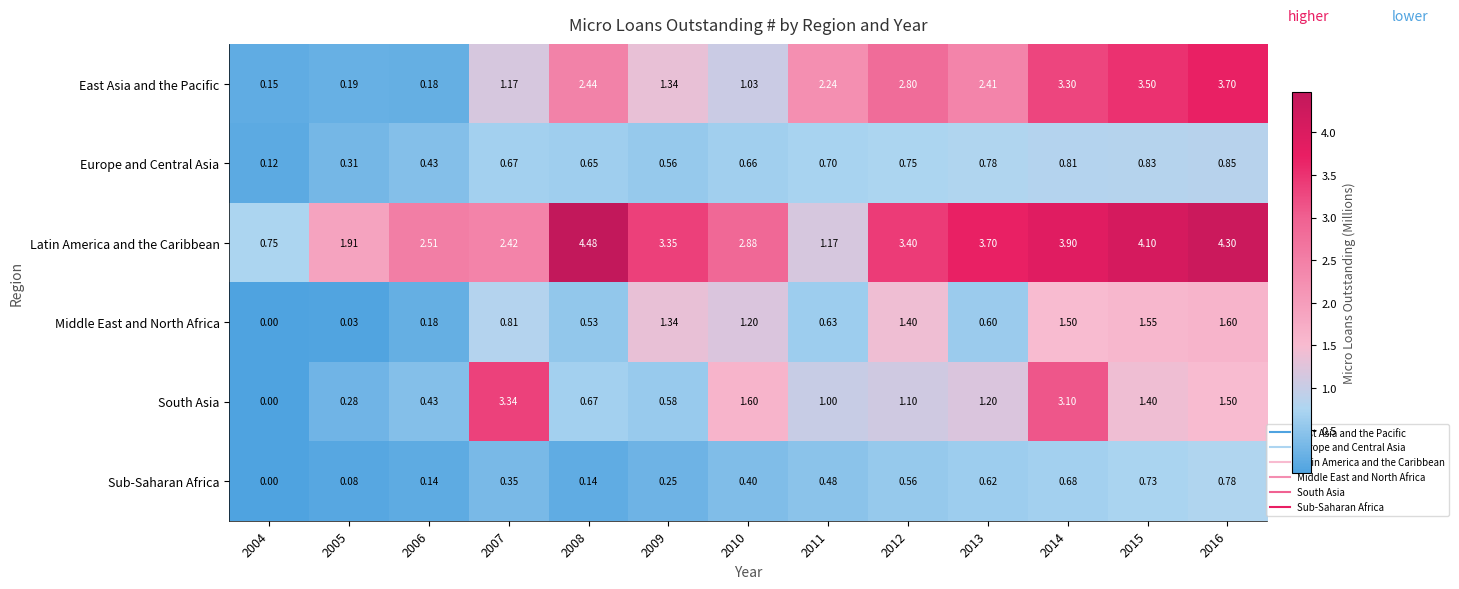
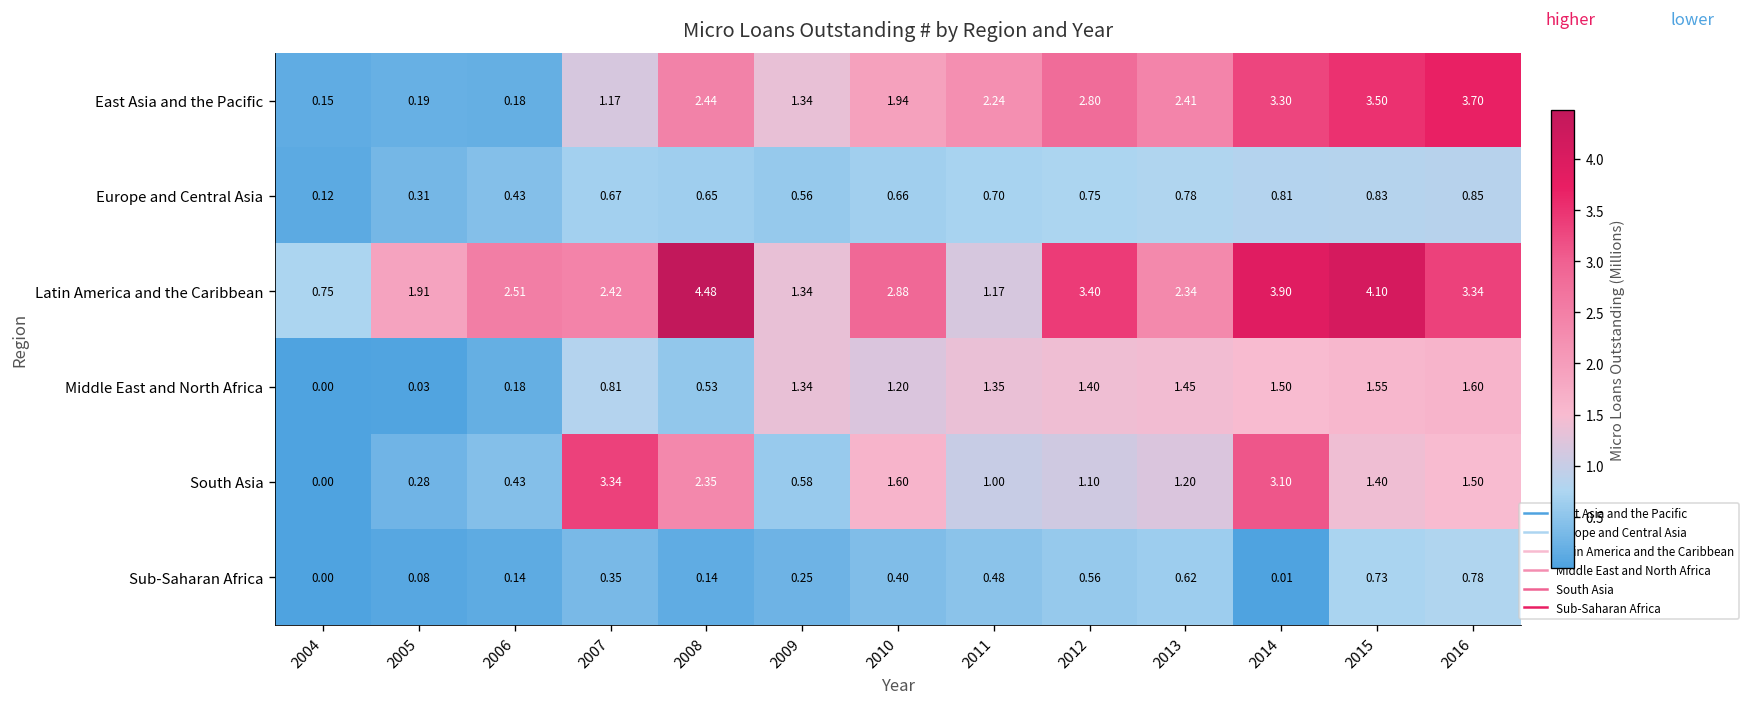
  {
    "East Asia and the Pacific": {
      "2004": 0.15,
      "2005": 0.19,
      "2006": 0.18,
      "2007": 1.17,
      "2008": 2.44,
      "2009": 1.34,
-     "2010": 1.03,
+     "2010": 1.94,
      "2011": 2.24,
      "2012": 2.80,
      "2013": 2.41,
      "2014": 3.30,
      "2015": 3.50,
      "2016": 3.70
    },
    "Europe and Central Asia": {
      "2004": 0.12,
      "2005": 0.31,
      "2006": 0.43,
      "2007": 0.67,
      "2008": 0.65,
      "2009": 0.56,
      "2010": 0.66,
      "2011": 0.70,
      "2012": 0.75,
      "2013": 0.78,
      "2014": 0.81,
      "2015": 0.83,
      "2016": 0.85
    },
    "Latin America and the Caribbean": {
      "2004": 0.75,
      "2005": 1.91,
      "2006": 2.51,
      "2007": 2.42,
      "2008": 4.48,
-     "2009": 3.35,
+     "2009": 1.34,
      "2010": 2.88,
      "2011": 1.17,
      "2012": 3.40,
-     "2013": 3.70,
+     "2013": 2.34,
      "2014": 3.90,
      "2015": 4.10,
-     "2016": 4.30
+     "2016": 3.34
    },
    "Middle East and North Africa": {
      "2004": 0.00,
      "2005": 0.03,
      "2006": 0.18,
      "2007": 0.81,
      "2008": 0.53,
      "2009": 1.34,
      "2010": 1.20,
-     "2011": 0.63,
+     "2011": 1.35,
      "2012": 1.40,
-     "2013": 0.60,
+     "2013": 1.45,
      "2014": 1.50,
      "2015": 1.55,
      "2016": 1.60
    },
    "South Asia": {
      "2004": 0.00,
      "2005": 0.28,
      "2006": 0.43,
      "2007": 3.34,
-     "2008": 0.67,
+     "2008": 2.35,
      "2009": 0.58,
      "2010": 1.60,
      "2011": 1.00,
      "2012": 1.10,
      "2013": 1.20,
      "2014": 3.10,
      "2015": 1.40,
      "2016": 1.50
    },
    "Sub-Saharan Africa": {
      "2004": 0.00,
      "2005": 0.08,
      "2006": 0.14,
      "2007": 0.35,
      "2008": 0.14,
      "2009": 0.25,
      "2010": 0.40,
      "2011": 0.48,
      "2012": 0.56,
      "2013": 0.62,
-     "2014": 0.68,
+     "2014": 0.01,
      "2015": 0.73,
      "2016": 0.78
    }
  }
